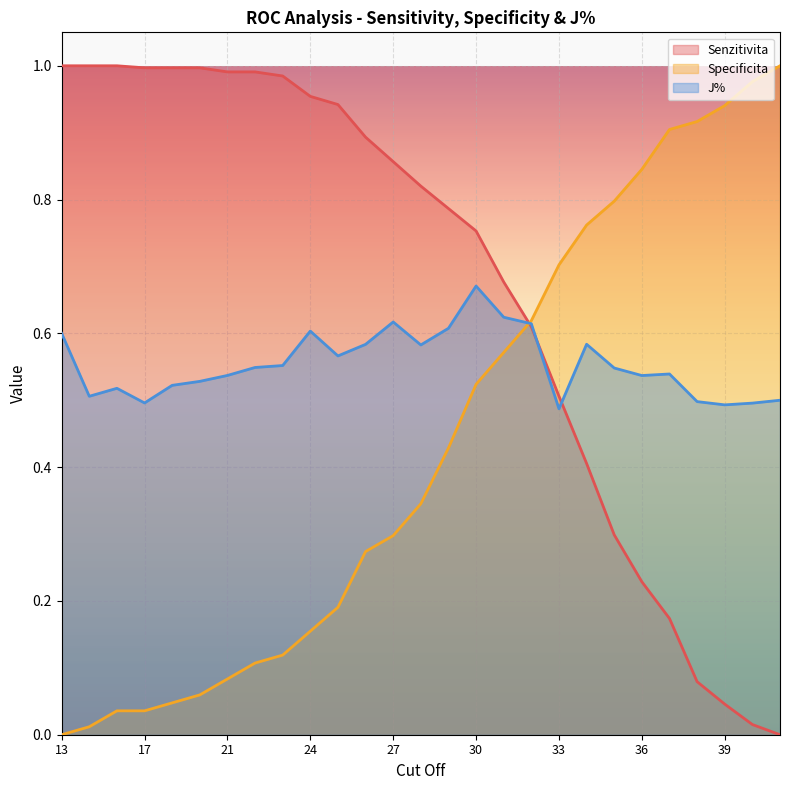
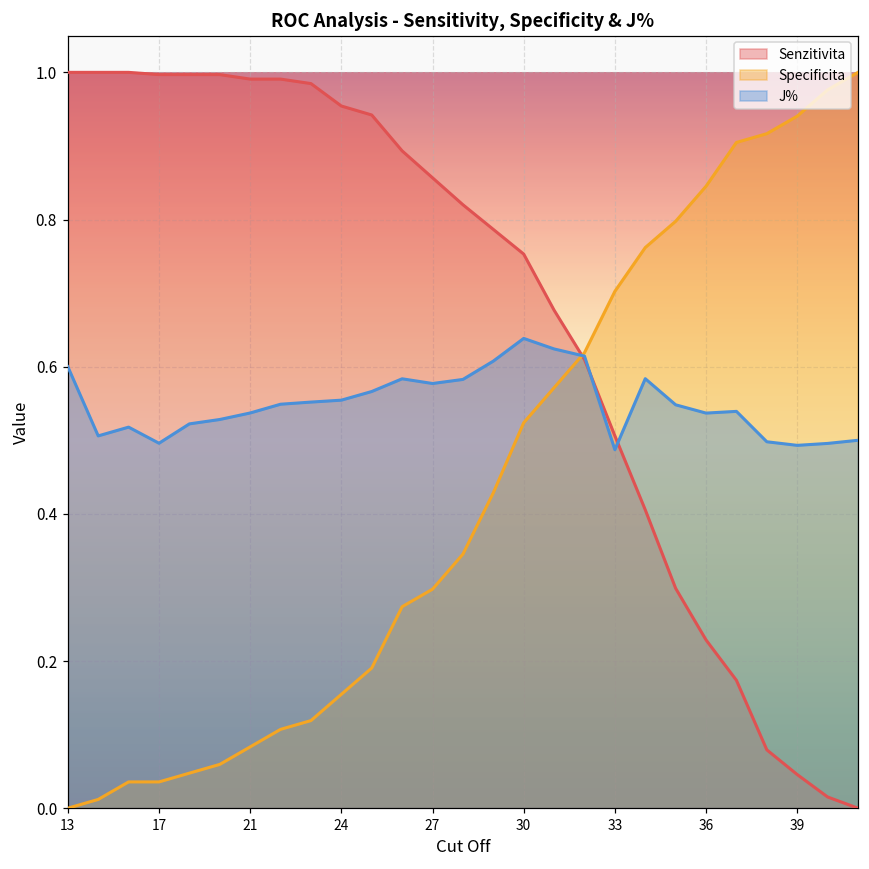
  {
    "J%": {
      "13": 0.60,
      "17": 0.50,
      "21": 0.54,
-     "24": 0.60,
-     "27": 0.62,
-     "30": 0.67,
+     "24": 0.55,
+     "27": 0.58,
+     "30": 0.64,
      "33": 0.49,
      "36": 0.54,
      "39": 0.49
    }
  }
